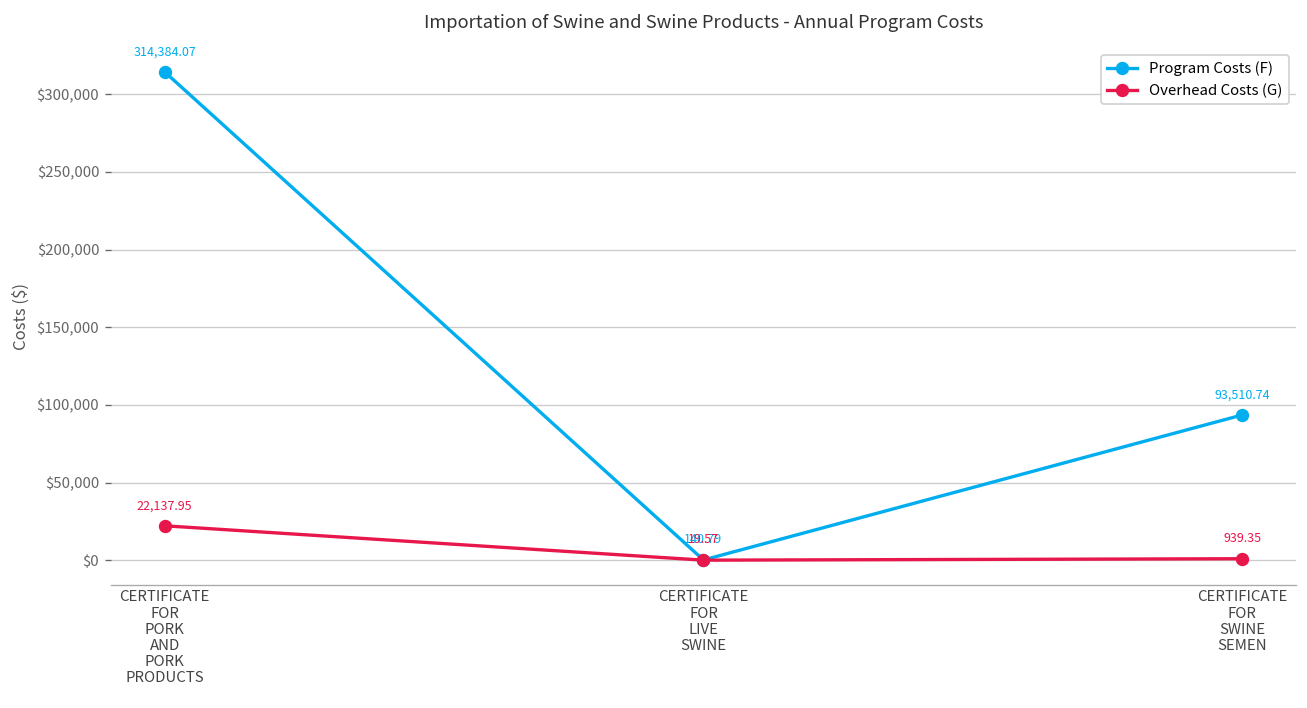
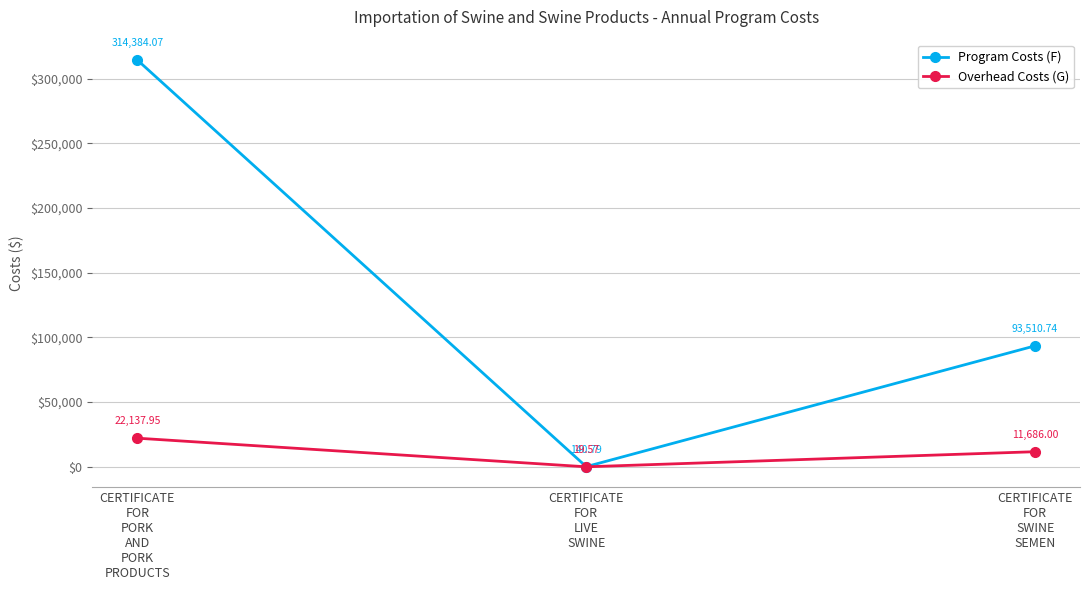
  {
    "Program Costs (F)": {
      "CERTIFICATE FOR PORK AND PORK PRODUCTS": "314,384.07",
      "CERTIFICATE FOR SWINE SEMEN": "93,510.74"
    },
    "Overhead Costs (G)": {
      "CERTIFICATE FOR PORK AND PORK PRODUCTS": "22,137.95",
-     "CERTIFICATE FOR SWINE SEMEN": "939.35"
+     "CERTIFICATE FOR SWINE SEMEN": "11,686.00"
    }
  }
